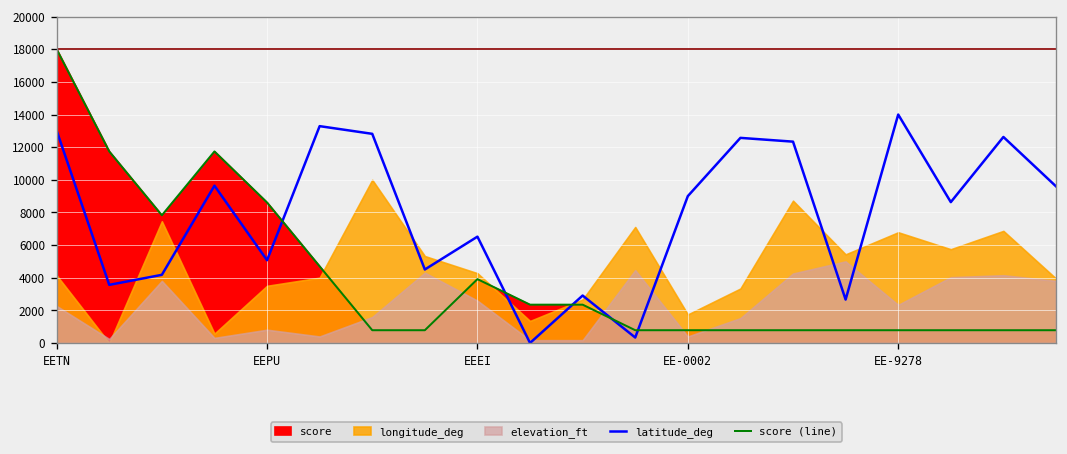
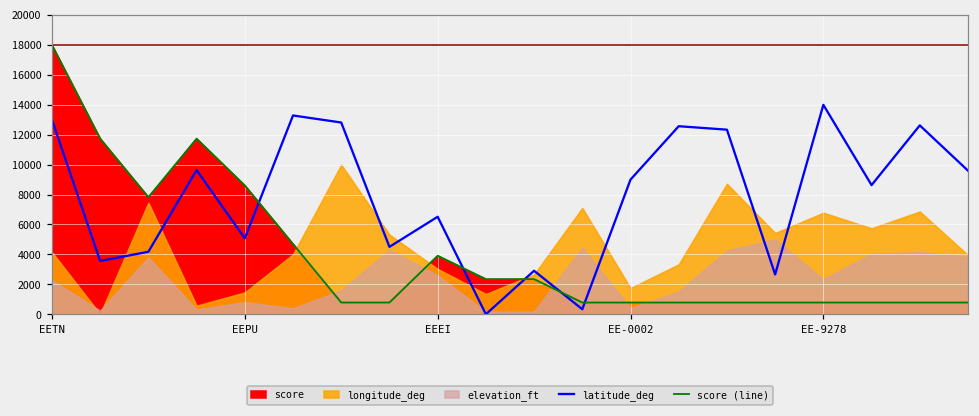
  {
    "latitude_deg": {
      "EETN": 13000,
      "EEPU": 5100,
      "EEEI": 6500,
      "EE-0002": 9000,
      "EE-9278": 14000
    },
    "score": {
      "EETN": 18000,
      "EEPU": 8600,
      "EEEI": 3900,
      "EE-0002": 800,
      "EE-9278": 800
    },
    "longitude_deg": {
      "EETN": 4100,
-     "EEPU": 3500,
-     "EEEI": 4300,
+     "EEPU": 1500,
+     "EEEI": 3000,
      "EE-0002": 1700,
      "EE-9278": 6800
    },
    "elevation_ft": {
      "EETN": 2300,
      "EEPU": 800,
      "EEEI": 2600,
      "EE-0002": 400,
      "EE-9278": 2300
    }
  }
